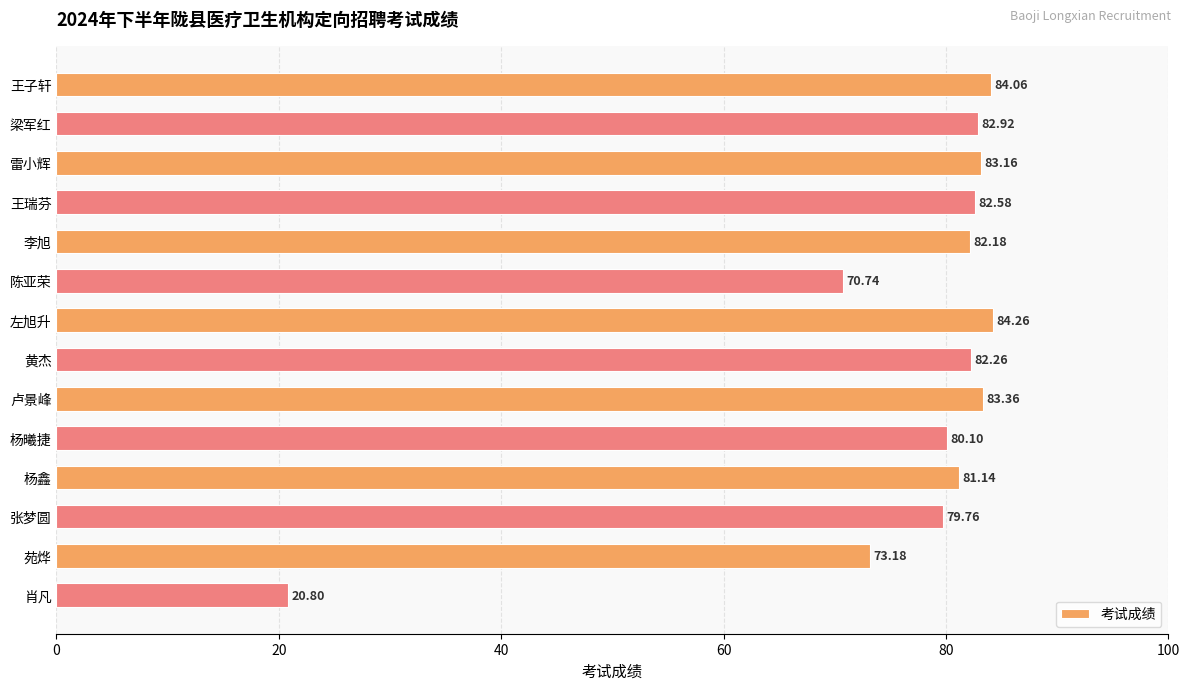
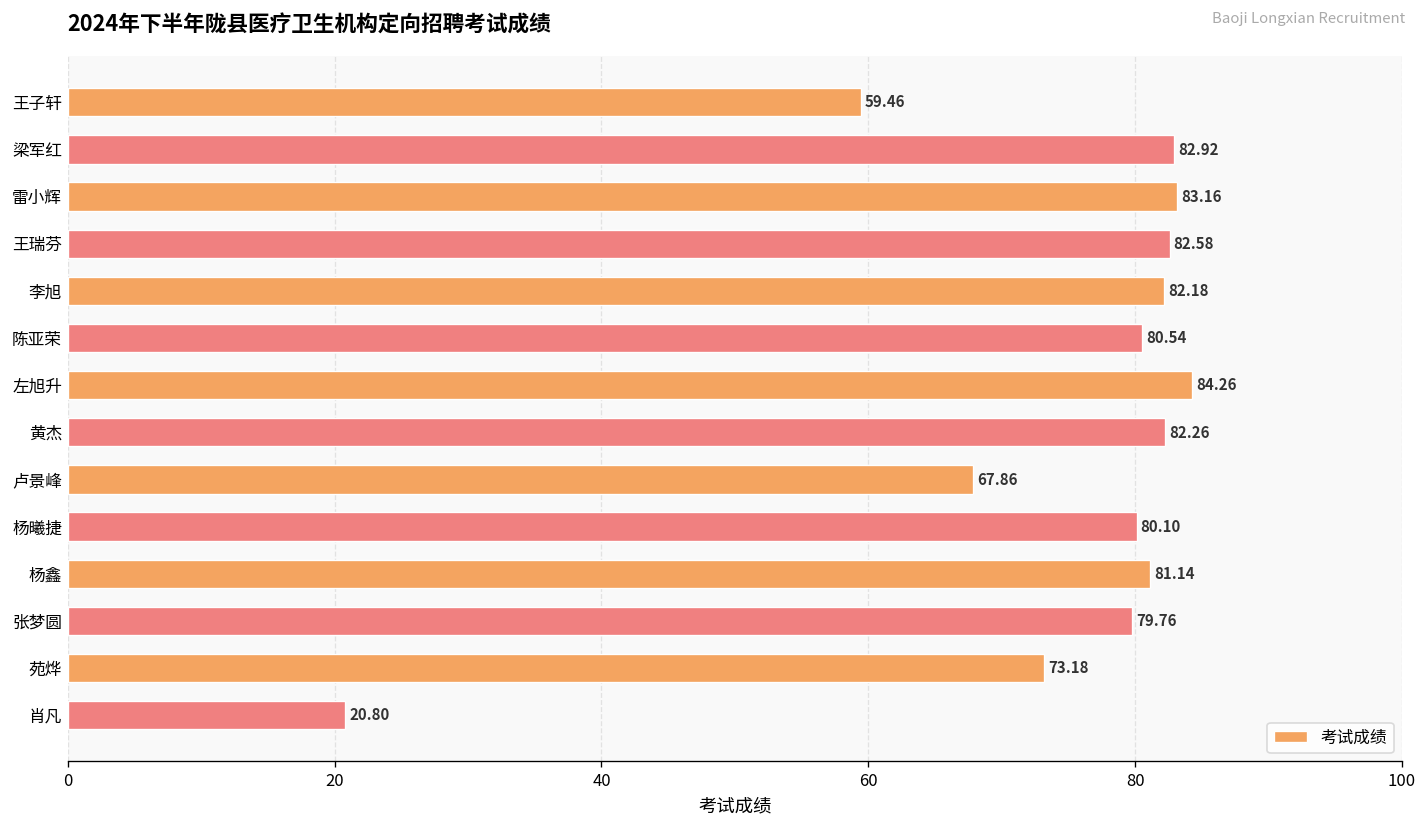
  {
-   "王子轩": 84.06,
+   "王子轩": 59.46,
    "梁军红": 82.92,
    "雷小辉": 83.16,
    "王瑞芬": 82.58,
    "李旭": 82.18,
-   "陈亚荣": 70.74,
+   "陈亚荣": 80.54,
    "左旭升": 84.26,
    "黄杰": 82.26,
-   "卢景峰": 83.36,
+   "卢景峰": 67.86,
    "杨曦捷": 80.10,
    "杨鑫": 81.14,
    "张梦圆": 79.76,
    "苑烨": 73.18,
    "肖凡": 20.80
  }
